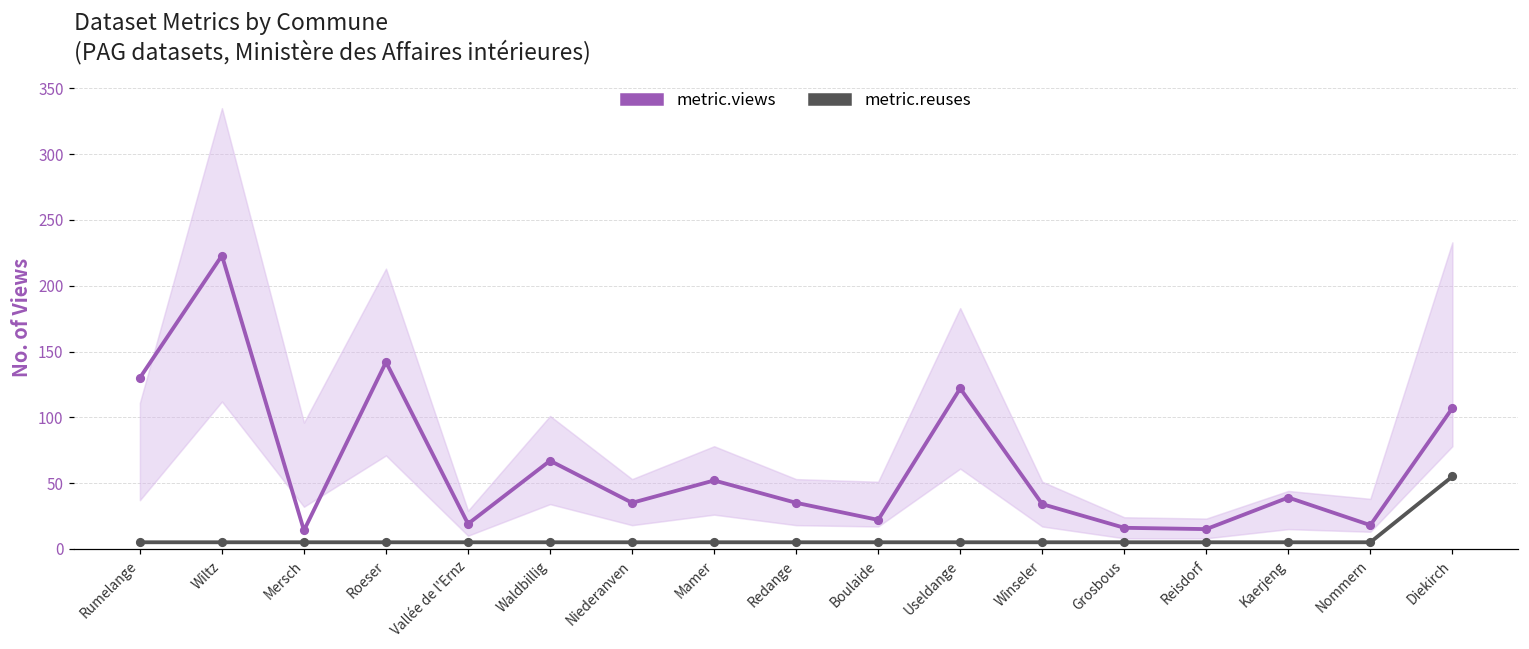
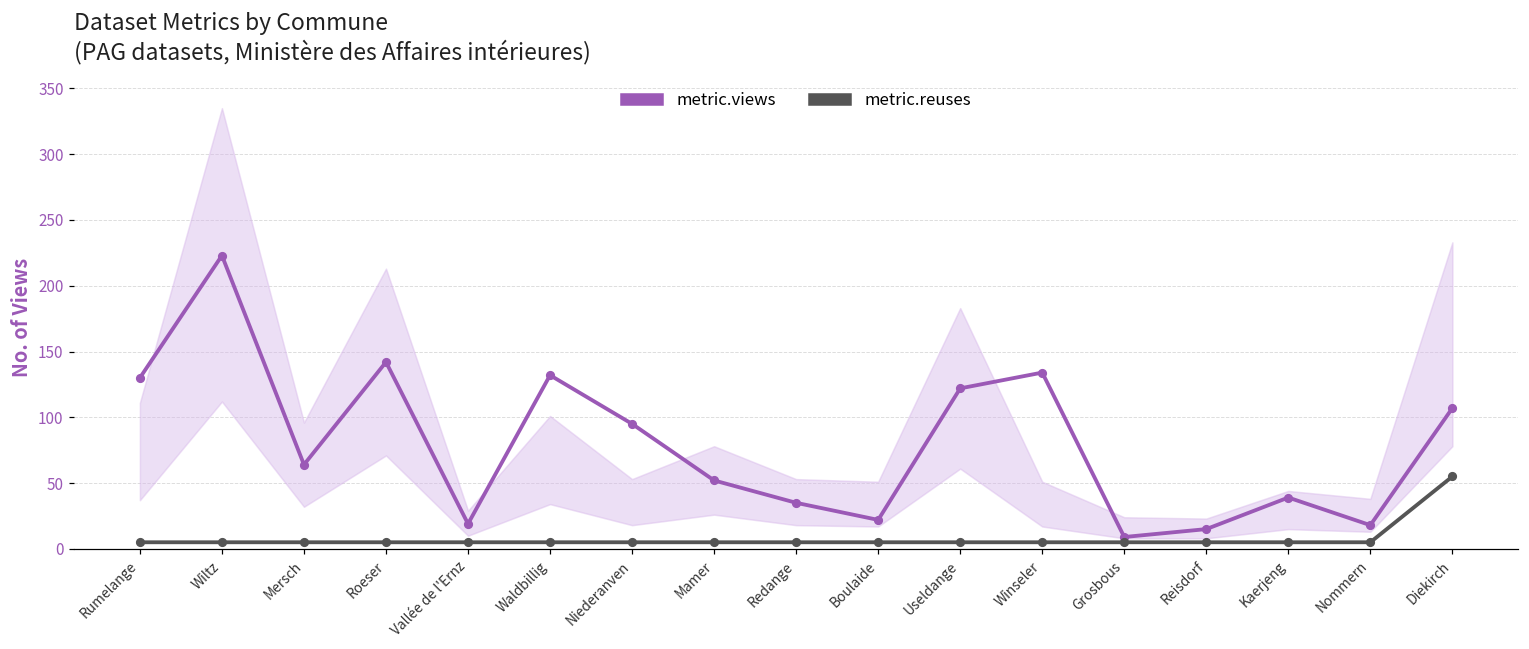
  {
    "metric.views": {
      "Rumelange": 130,
      "Wiltz": 223,
-     "Mersch": 14,
+     "Mersch": 64,
      "Roeser": 142,
      "Vallée de l'Ernz": 19,
-     "Waldbillig": 67,
-     "Niederanven": 35,
+     "Waldbillig": 132,
+     "Niederanven": 95,
      "Mamer": 52,
      "Redange": 35,
      "Boulaide": 22,
      "Useldange": 122,
-     "Winseler": 34,
-     "Grosbous": 16,
+     "Winseler": 134,
+     "Grosbous": 9,
      "Reisdorf": 15,
      "Kaerjeng": 39,
      "Nommern": 18,
      "Diekirch": 107
    },
    "metric.reuses": {
      "Rumelange": 5,
      "Wiltz": 5,
      "Mersch": 5,
      "Roeser": 5,
      "Vallée de l'Ernz": 5,
      "Waldbillig": 5,
      "Niederanven": 5,
      "Mamer": 5,
      "Redange": 5,
      "Boulaide": 5,
      "Useldange": 5,
      "Winseler": 5,
      "Grosbous": 5,
      "Reisdorf": 5,
      "Kaerjeng": 5,
      "Nommern": 5,
      "Diekirch": 55
    }
  }
